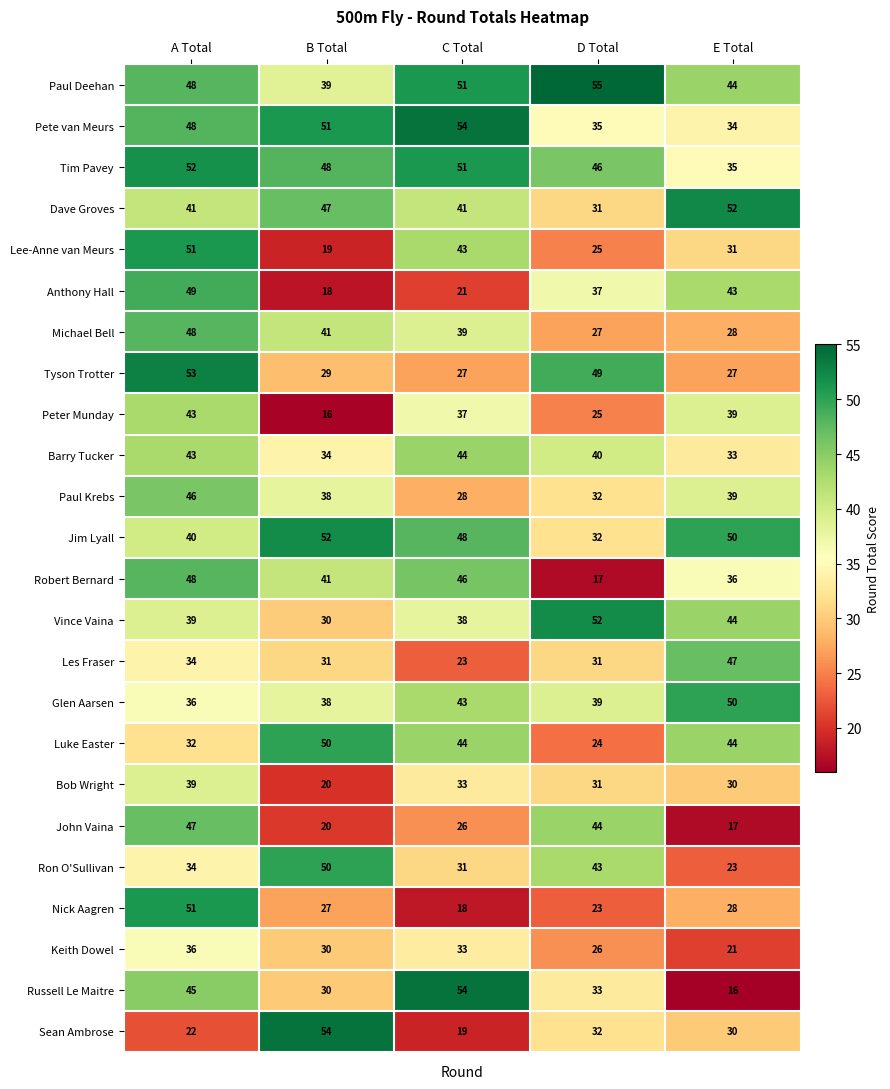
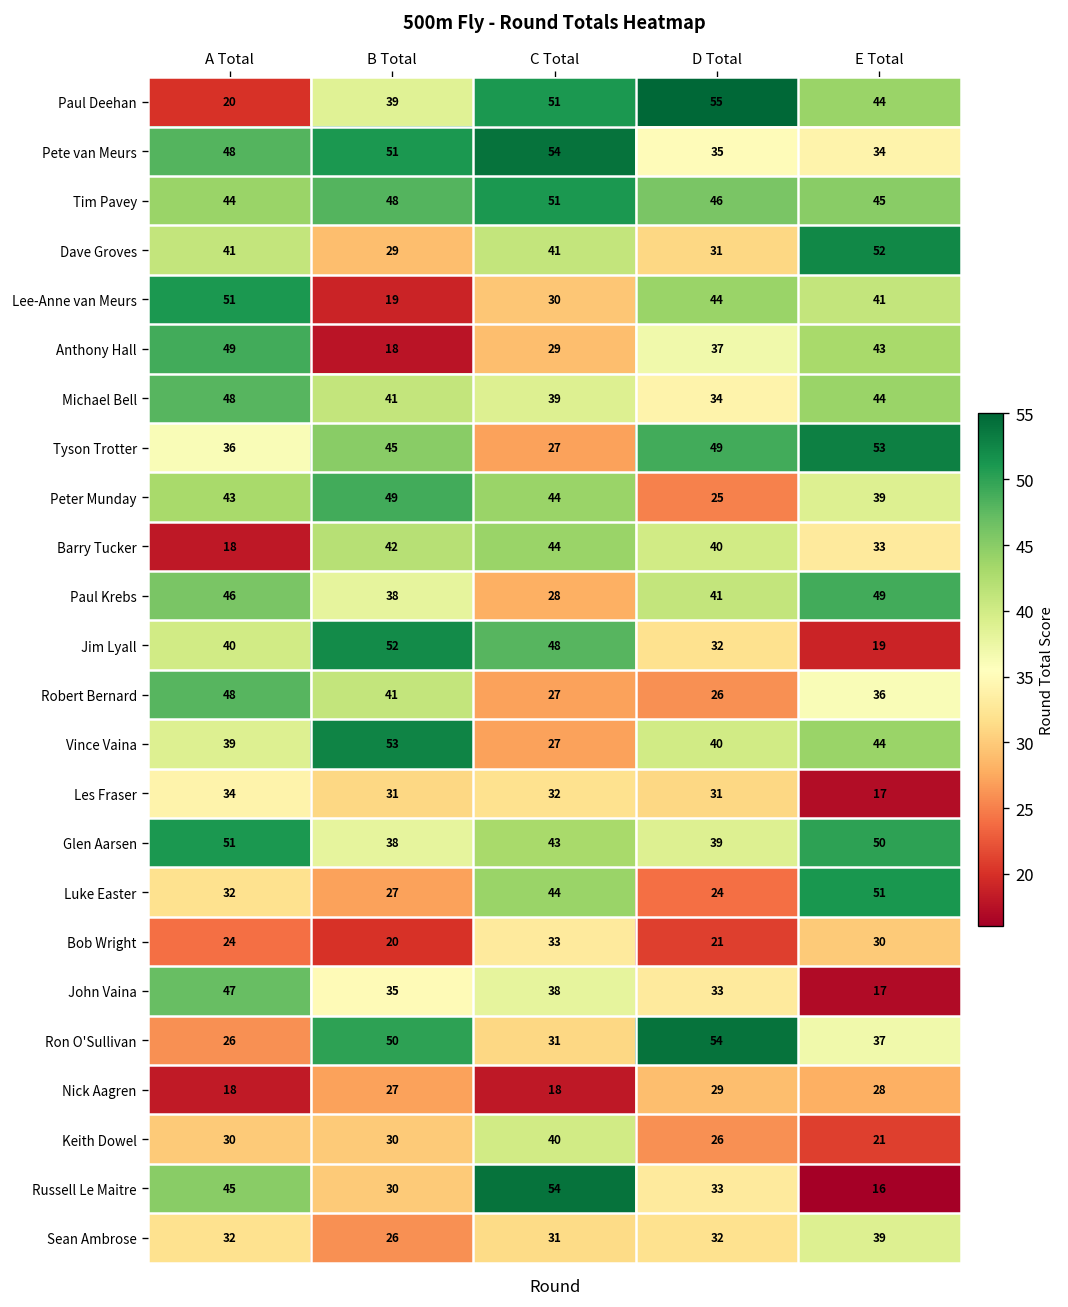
  {
    "Paul Deehan": {
-     "A Total": 48,
+     "A Total": 20,
      "B Total": 39,
      "C Total": 51,
      "D Total": 55,
      "E Total": 44
    },
    "Pete van Meurs": {
      "A Total": 48,
      "B Total": 51,
      "C Total": 54,
      "D Total": 35,
      "E Total": 34
    },
    "Tim Pavey": {
-     "A Total": 52,
+     "A Total": 44,
      "B Total": 48,
      "C Total": 51,
      "D Total": 46,
-     "E Total": 35
+     "E Total": 45
    },
    "Dave Groves": {
      "A Total": 41,
-     "B Total": 47,
+     "B Total": 29,
      "C Total": 41,
      "D Total": 31,
      "E Total": 52
    },
    "Lee-Anne van Meurs": {
      "A Total": 51,
      "B Total": 19,
-     "C Total": 43,
-     "D Total": 25,
-     "E Total": 31
+     "C Total": 30,
+     "D Total": 44,
+     "E Total": 41
    },
    "Anthony Hall": {
      "A Total": 49,
      "B Total": 18,
-     "C Total": 21,
+     "C Total": 29,
      "D Total": 37,
      "E Total": 43
    },
    "Michael Bell": {
      "A Total": 48,
      "B Total": 41,
      "C Total": 39,
-     "D Total": 27,
-     "E Total": 28
+     "D Total": 34,
+     "E Total": 44
    },
    "Tyson Trotter": {
-     "A Total": 53,
-     "B Total": 29,
+     "A Total": 36,
+     "B Total": 45,
      "C Total": 27,
      "D Total": 49,
-     "E Total": 27
+     "E Total": 53
    },
    "Peter Munday": {
      "A Total": 43,
-     "B Total": 16,
-     "C Total": 37,
+     "B Total": 49,
+     "C Total": 44,
      "D Total": 25,
      "E Total": 39
    },
    "Barry Tucker": {
-     "A Total": 43,
-     "B Total": 34,
+     "A Total": 18,
+     "B Total": 42,
      "C Total": 44,
      "D Total": 40,
      "E Total": 33
    },
    "Paul Krebs": {
      "A Total": 46,
      "B Total": 38,
      "C Total": 28,
-     "D Total": 32,
-     "E Total": 39
+     "D Total": 41,
+     "E Total": 49
    },
    "Jim Lyall": {
      "A Total": 40,
      "B Total": 52,
      "C Total": 48,
      "D Total": 32,
-     "E Total": 50
+     "E Total": 19
    },
    "Robert Bernard": {
      "A Total": 48,
      "B Total": 41,
-     "C Total": 46,
-     "D Total": 17,
+     "C Total": 27,
+     "D Total": 26,
      "E Total": 36
    },
    "Vince Vaina": {
      "A Total": 39,
-     "B Total": 30,
-     "C Total": 38,
-     "D Total": 52,
+     "B Total": 53,
+     "C Total": 27,
+     "D Total": 40,
      "E Total": 44
    },
    "Les Fraser": {
      "A Total": 34,
      "B Total": 31,
-     "C Total": 23,
+     "C Total": 32,
      "D Total": 31,
-     "E Total": 47
+     "E Total": 17
    },
    "Glen Aarsen": {
-     "A Total": 36,
+     "A Total": 51,
      "B Total": 38,
      "C Total": 43,
      "D Total": 39,
      "E Total": 50
    },
    "Luke Easter": {
      "A Total": 32,
-     "B Total": 50,
+     "B Total": 27,
      "C Total": 44,
      "D Total": 24,
-     "E Total": 44
+     "E Total": 51
    },
    "Bob Wright": {
-     "A Total": 39,
+     "A Total": 24,
      "B Total": 20,
      "C Total": 33,
-     "D Total": 31,
+     "D Total": 21,
      "E Total": 30
    },
    "John Vaina": {
      "A Total": 47,
-     "B Total": 20,
-     "C Total": 26,
-     "D Total": 44,
+     "B Total": 35,
+     "C Total": 38,
+     "D Total": 33,
      "E Total": 17
    },
    "Ron O'Sullivan": {
-     "A Total": 34,
+     "A Total": 26,
      "B Total": 50,
      "C Total": 31,
-     "D Total": 43,
-     "E Total": 23
+     "D Total": 54,
+     "E Total": 37
    },
    "Nick Aagren": {
-     "A Total": 51,
+     "A Total": 18,
      "B Total": 27,
      "C Total": 18,
-     "D Total": 23,
+     "D Total": 29,
      "E Total": 28
    },
    "Keith Dowel": {
-     "A Total": 36,
+     "A Total": 30,
      "B Total": 30,
-     "C Total": 33,
+     "C Total": 40,
      "D Total": 26,
      "E Total": 21
    },
    "Russell Le Maitre": {
      "A Total": 45,
      "B Total": 30,
      "C Total": 54,
      "D Total": 33,
      "E Total": 16
    },
    "Sean Ambrose": {
-     "A Total": 22,
-     "B Total": 54,
-     "C Total": 19,
+     "A Total": 32,
+     "B Total": 26,
+     "C Total": 31,
      "D Total": 32,
-     "E Total": 30
+     "E Total": 39
    }
  }
